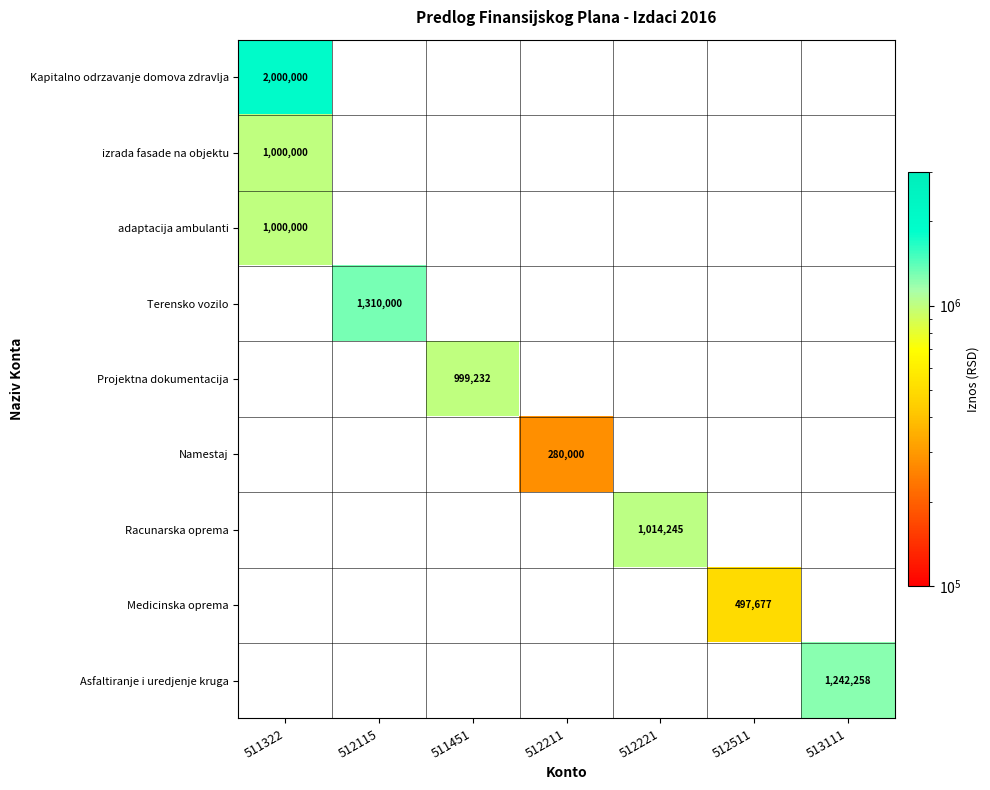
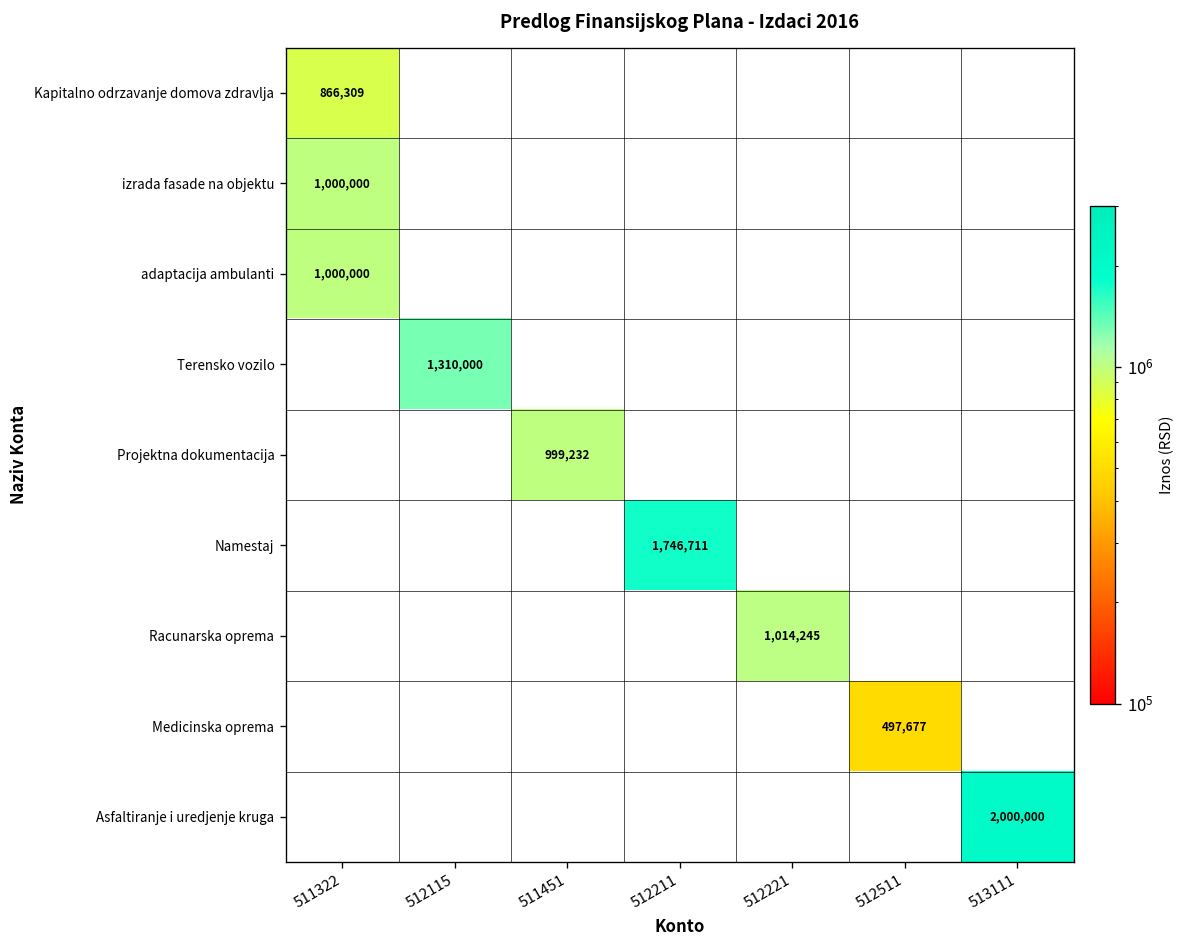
  {
    "Kapitalno odrzavanje domova zdravlja": {
-     "511322": "2,000,000"
+     "511322": "866,309"
    },
    "izrada fasade na objektu": {
      "511322": "1,000,000"
    },
    "adaptacija ambulanti": {
      "511322": "1,000,000"
    },
    "Terensko vozilo": {
      "512115": "1,310,000"
    },
    "Projektna dokumentacija": {
      "511451": "999,232"
    },
    "Namestaj": {
-     "512211": "280,000"
+     "512211": "1,746,711"
    },
    "Racunarska oprema": {
      "512221": "1,014,245"
    },
    "Medicinska oprema": {
      "512511": "497,677"
    },
    "Asfaltiranje i uredjenje kruga": {
-     "513111": "1,242,258"
+     "513111": "2,000,000"
    }
  }
